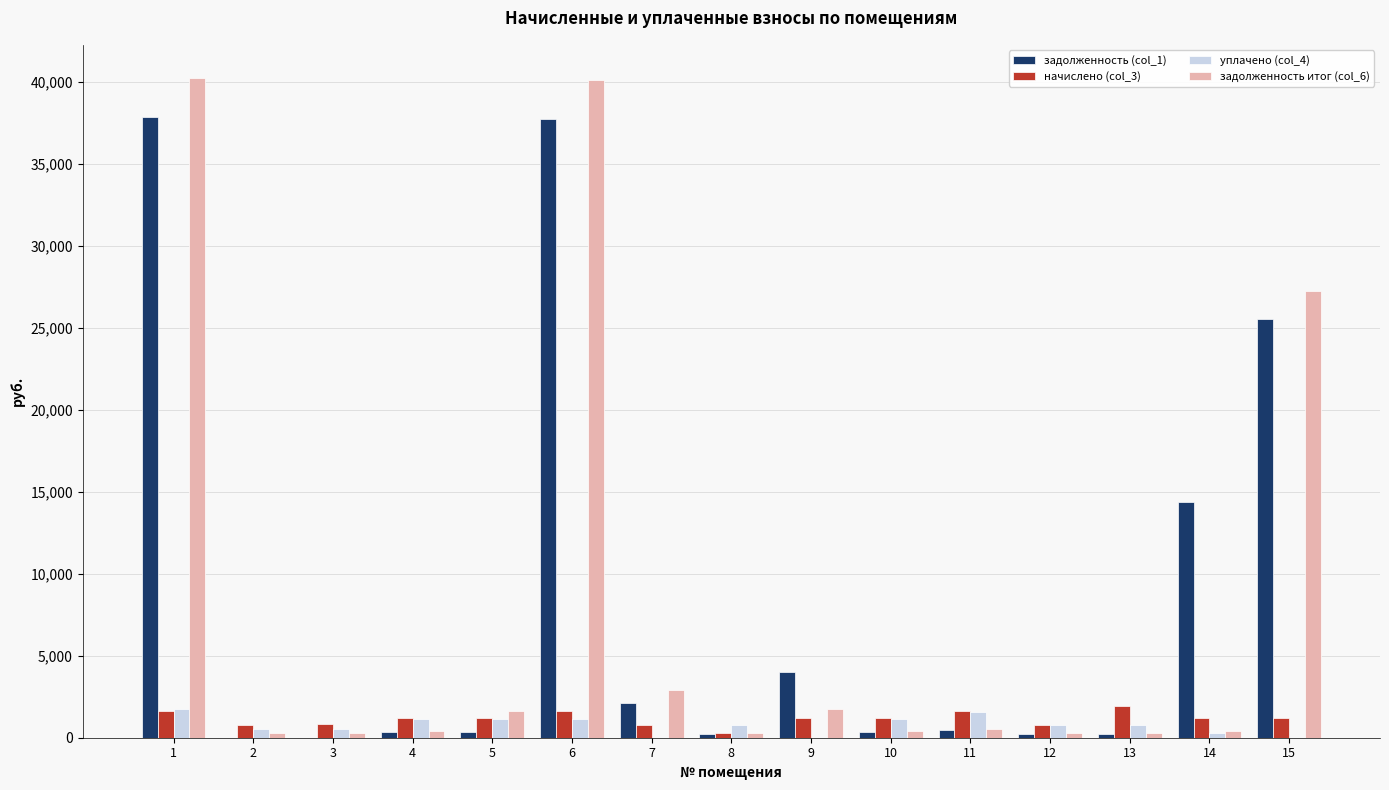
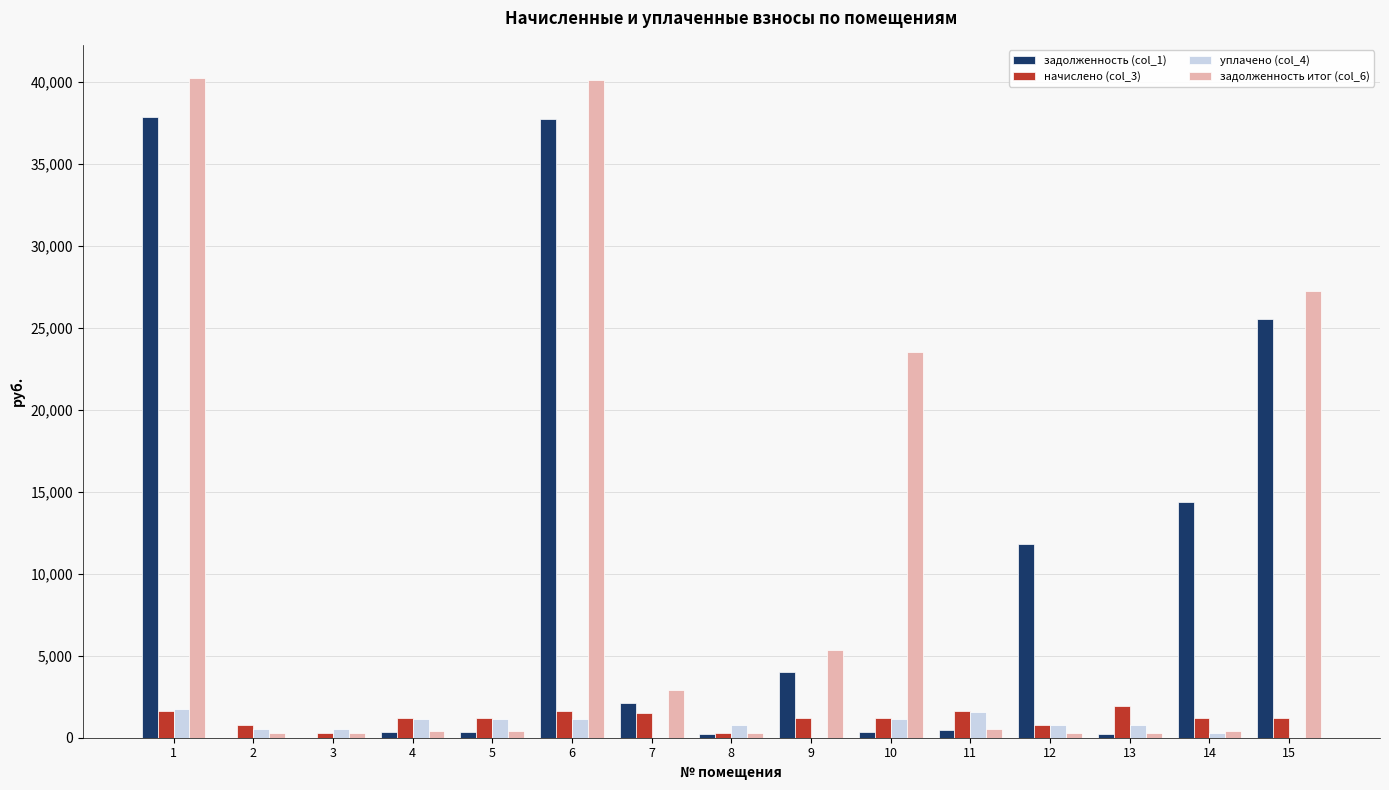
  {
    "задолженность (col_1)": {
      "1": "37,900",
      "2": "0",
      "3": "0",
      "4": "400",
      "5": "400",
      "6": "37,800",
      "7": "2,100",
      "8": "200",
      "9": "4,000",
      "10": "400",
      "11": "500",
-     "12": "200",
+     "12": "11,800",
      "13": "200",
      "14": "14,400",
      "15": "25,600"
    },
    "начислено (col_3)": {
      "1": "1,600",
      "2": "800",
-     "3": "800",
+     "3": "300",
      "4": "1,200",
      "5": "1,200",
      "6": "1,600",
-     "7": "800",
+     "7": "1,500",
      "8": "300",
      "9": "1,200",
      "10": "1,200",
      "11": "1,600",
      "12": "800",
      "13": "1,900",
      "14": "1,200",
      "15": "1,200"
    },
    "уплачено (col_4)": {
      "1": "1,800",
      "2": "500",
      "3": "500",
      "4": "1,200",
      "5": "1,200",
      "6": "1,200",
      "7": "0",
      "8": "800",
      "9": "0",
      "10": "1,200",
      "11": "1,600",
      "12": "800",
      "13": "800",
      "14": "300",
      "15": "0"
    },
    "задолженность итог (col_6)": {
      "1": "40,300",
      "2": "300",
      "3": "300",
      "4": "400",
-     "5": "1,600",
+     "5": "400",
      "6": "40,100",
      "7": "2,900",
      "8": "300",
-     "9": "1,800",
-     "10": "400",
+     "9": "5,300",
+     "10": "23,500",
      "11": "500",
      "12": "300",
      "13": "300",
      "14": "400",
      "15": "27,300"
    }
  }
